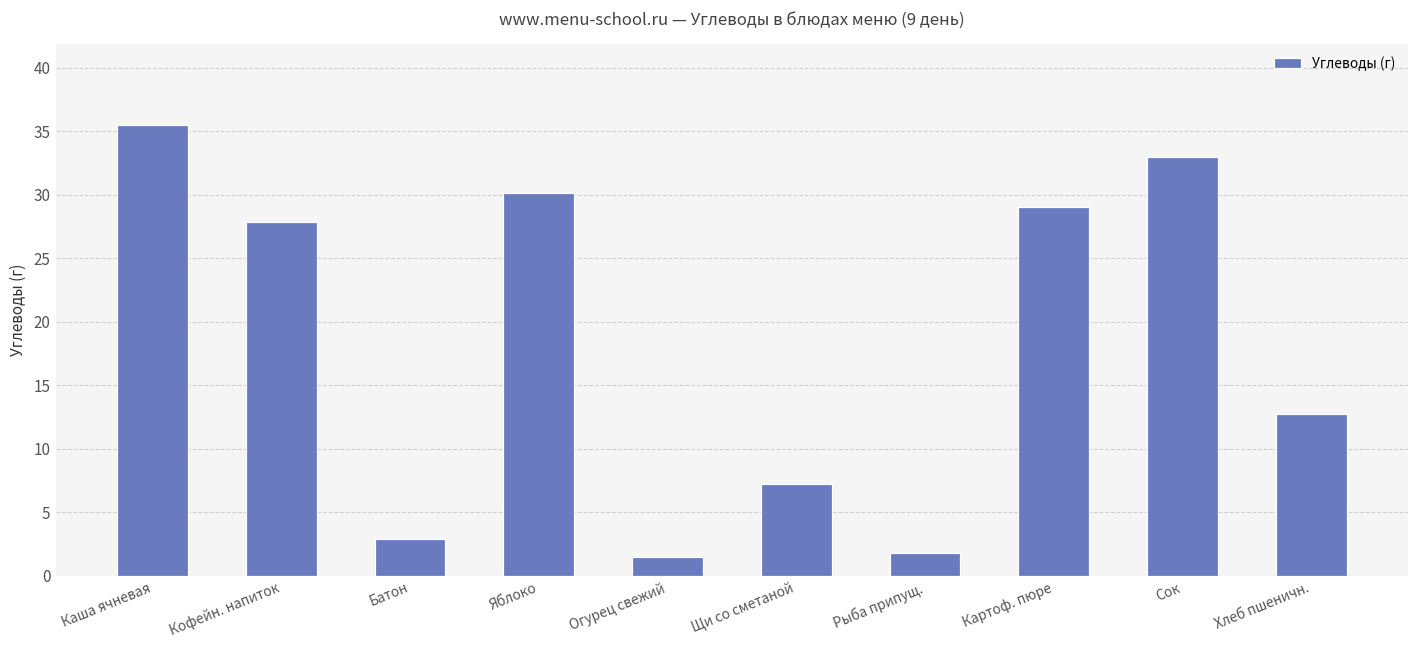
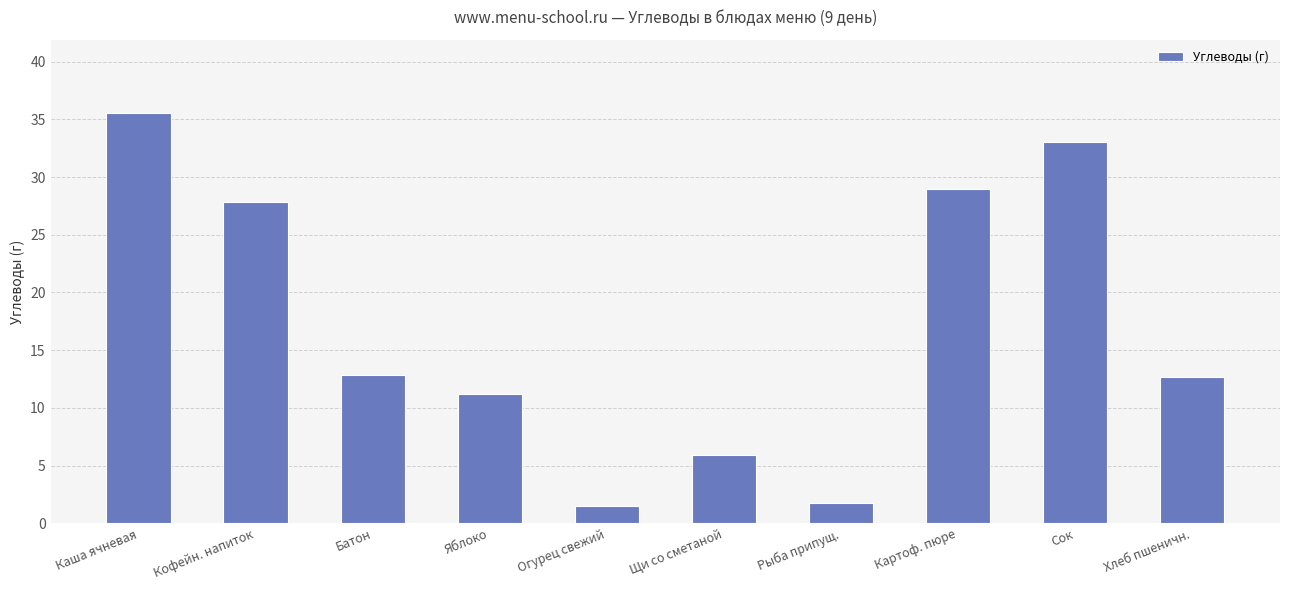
  {
    "Каша ячневая": 35.5,
    "Кофейн. напиток": 27.8,
-   "Батон": 2.9,
-   "Яблоко": 30.1,
+   "Батон": 12.9,
+   "Яблоко": 11.2,
    "Огурец свежий": 1.5,
-   "Щи со сметаной": 7.2,
+   "Щи со сметаной": 5.9,
    "Рыба припущ.": 1.8,
    "Картоф. пюре": 29.0,
    "Сок": 33.0,
    "Хлеб пшеничн.": 12.7
  }
